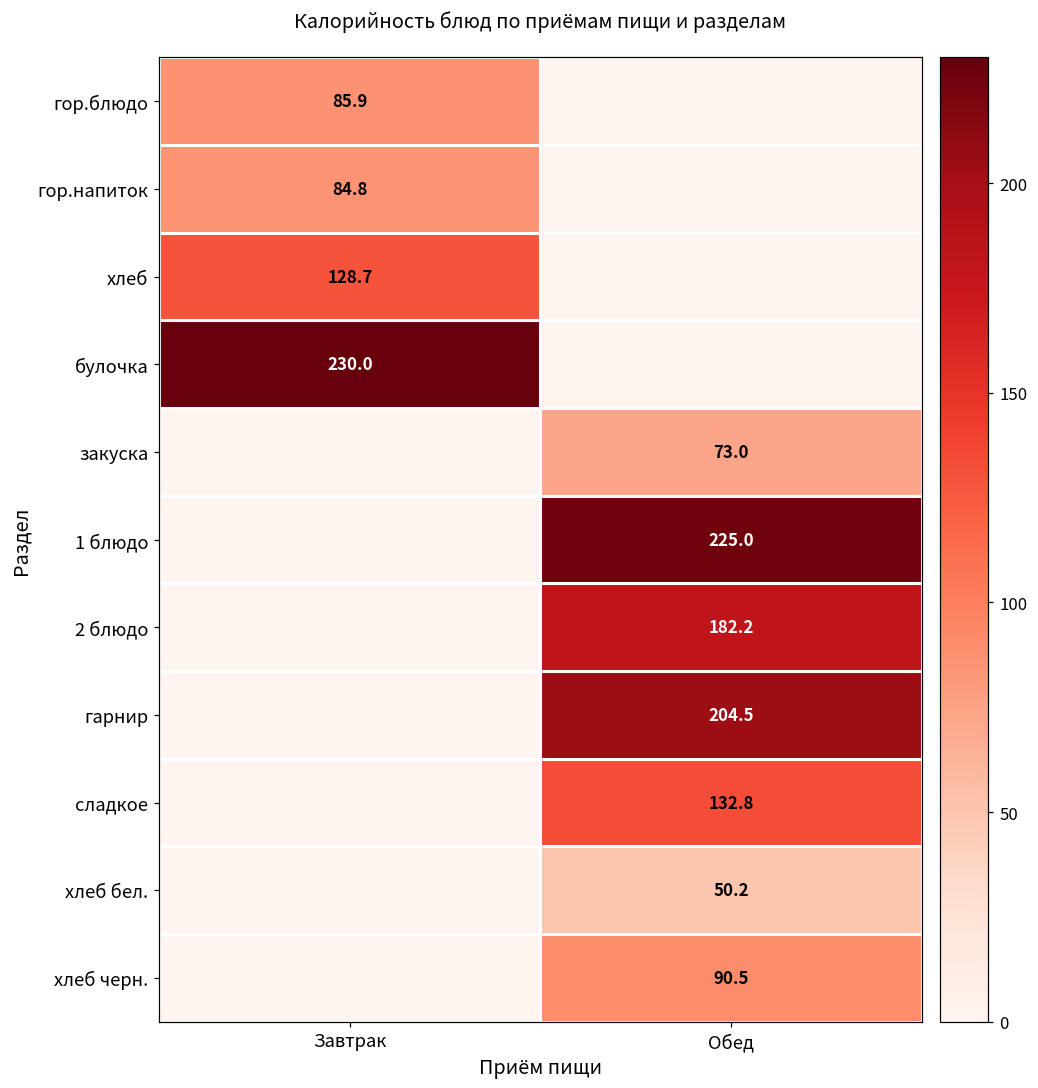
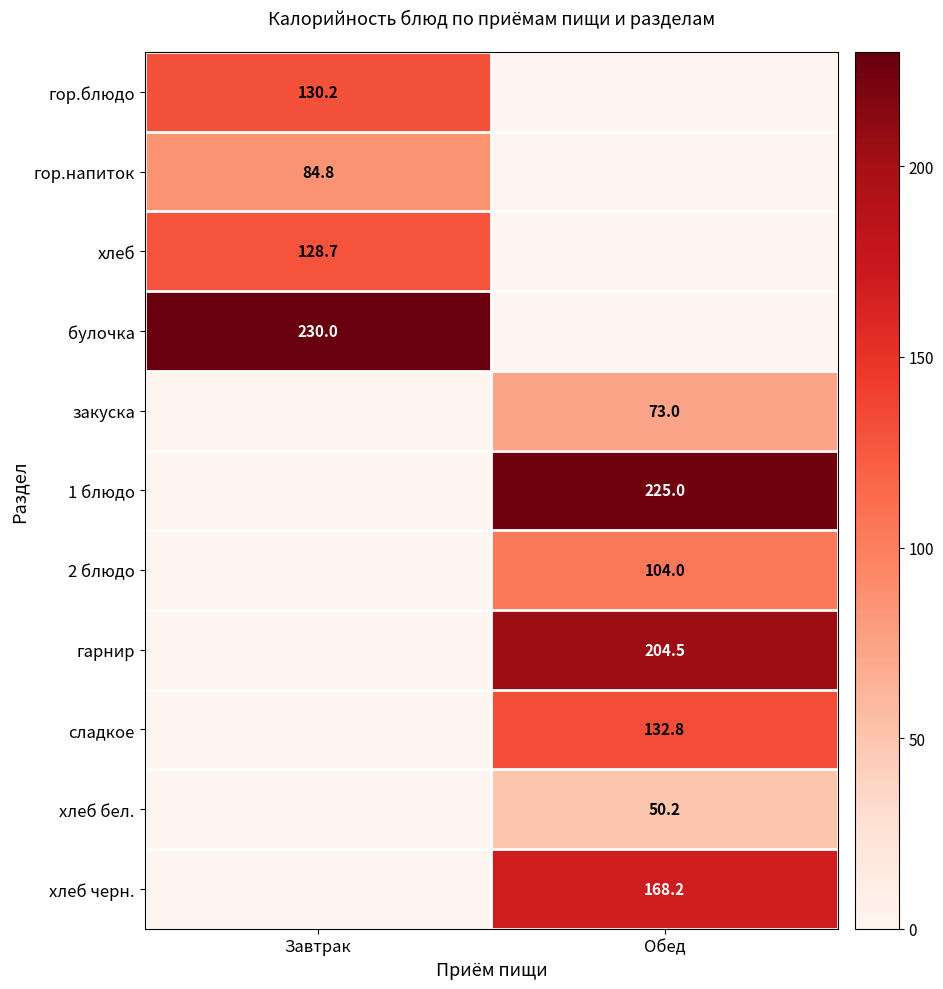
  {
    "гор.блюдо": {
-     "Завтрак": 85.9
+     "Завтрак": 130.2
    },
    "гор.напиток": {
      "Завтрак": 84.8
    },
    "хлеб": {
      "Завтрак": 128.7
    },
    "булочка": {
      "Завтрак": 230.0
    },
    "закуска": {
      "Обед": 73.0
    },
    "1 блюдо": {
      "Обед": 225.0
    },
    "2 блюдо": {
-     "Обед": 182.2
+     "Обед": 104.0
    },
    "гарнир": {
      "Обед": 204.5
    },
    "сладкое": {
      "Обед": 132.8
    },
    "хлеб бел.": {
      "Обед": 50.2
    },
    "хлеб черн.": {
-     "Обед": 90.5
+     "Обед": 168.2
    }
  }
